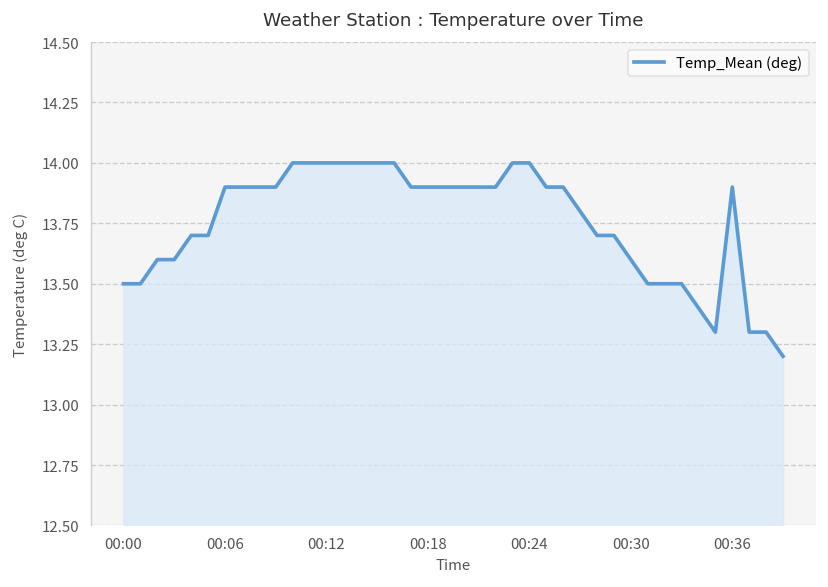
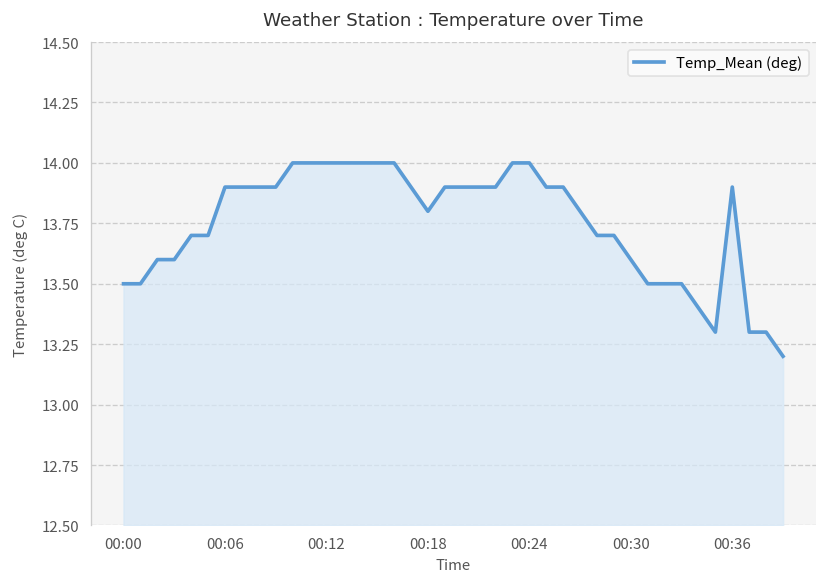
  {
    "00:00": 13.5,
    "00:06": 13.9,
    "00:12": 14.0,
-   "00:18": 13.9,
+   "00:18": 13.8,
    "00:24": 14.0,
    "00:30": 13.6,
    "00:36": 13.9
  }
